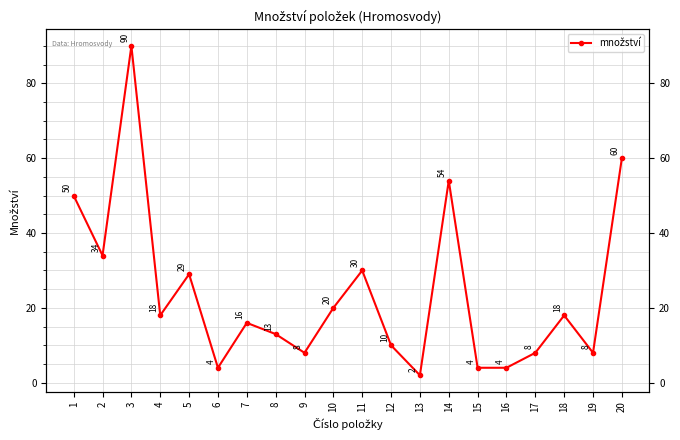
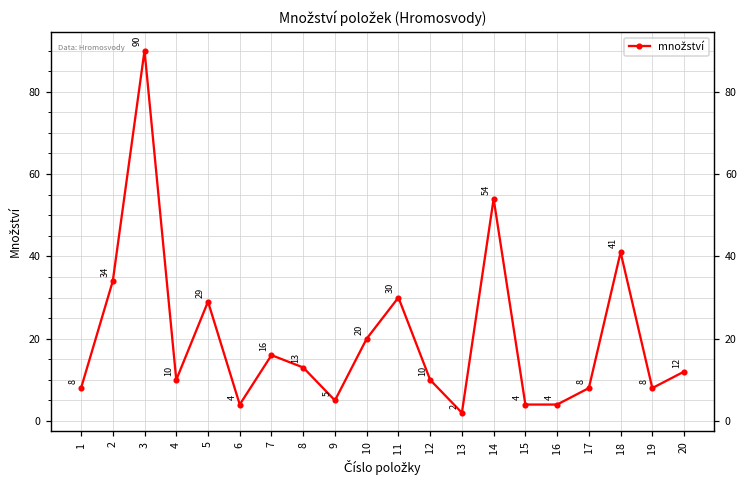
  {
-   "1": 50,
+   "1": 8,
    "2": 34,
    "3": 90,
-   "4": 18,
+   "4": 10,
    "5": 29,
    "6": 4,
    "7": 16,
    "8": 13,
-   "9": 8,
+   "9": 5,
    "10": 20,
    "11": 30,
    "12": 10,
    "13": 2,
    "14": 54,
    "15": 4,
    "16": 4,
    "17": 8,
-   "18": 18,
+   "18": 41,
    "19": 8,
-   "20": 60
+   "20": 12
  }
